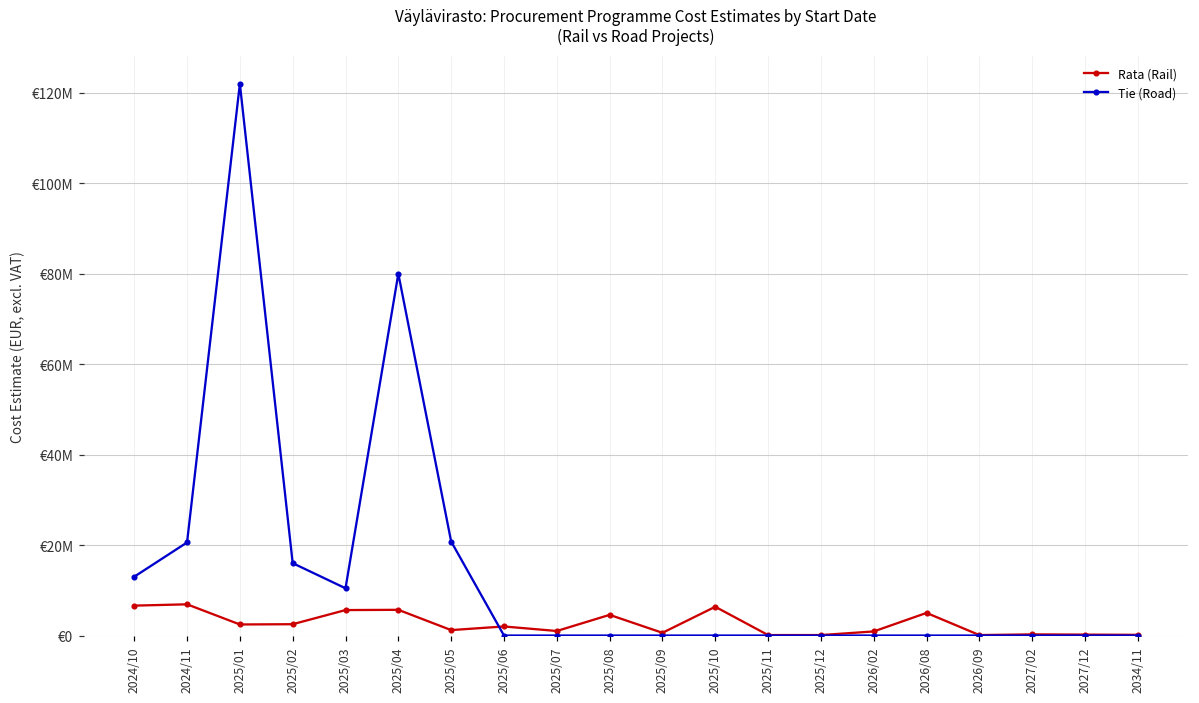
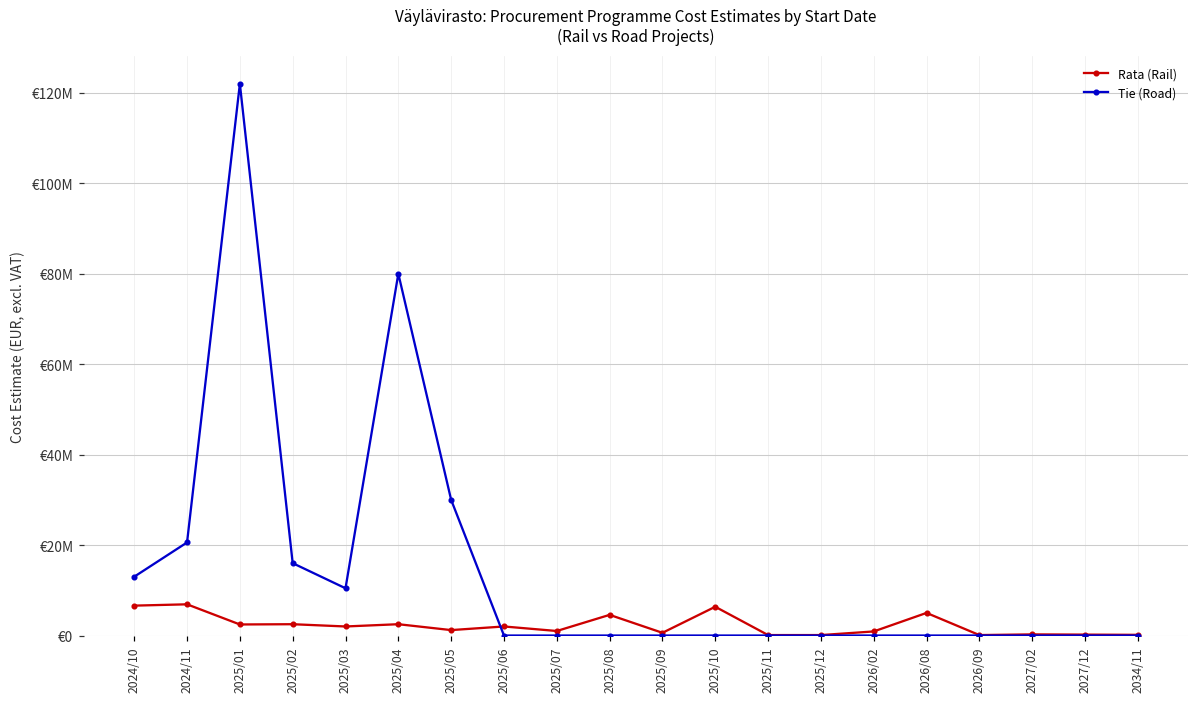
  {
    "Rata (Rail)": {
      "2024/10": "€7000000",
      "2024/11": "€7000000",
      "2025/01": "€2000000",
      "2025/02": "€3000000",
-     "2025/03": "€6000000",
-     "2025/04": "€6000000",
+     "2025/03": "€2000000",
+     "2025/04": "€3000000",
      "2025/05": "€1000000",
      "2025/06": "€2000000",
      "2025/07": "€1000000",
      "2025/08": "€5000000",
      "2025/10": "€6000000",
      "2026/02": "€1000000",
      "2026/08": "€5000000"
    },
    "Tie (Road)": {
      "2024/10": "€13000000",
      "2024/11": "€21000000",
      "2025/01": "€122000000",
      "2025/02": "€16000000",
      "2025/03": "€10000000",
      "2025/04": "€80000000",
-     "2025/05": "€21000000",
+     "2025/05": "€30000000",
      "2025/06": "€0",
      "2025/07": "€0",
      "2025/08": "€0",
      "2025/10": "€0",
      "2026/02": "€0",
      "2026/08": "€0"
    }
  }
